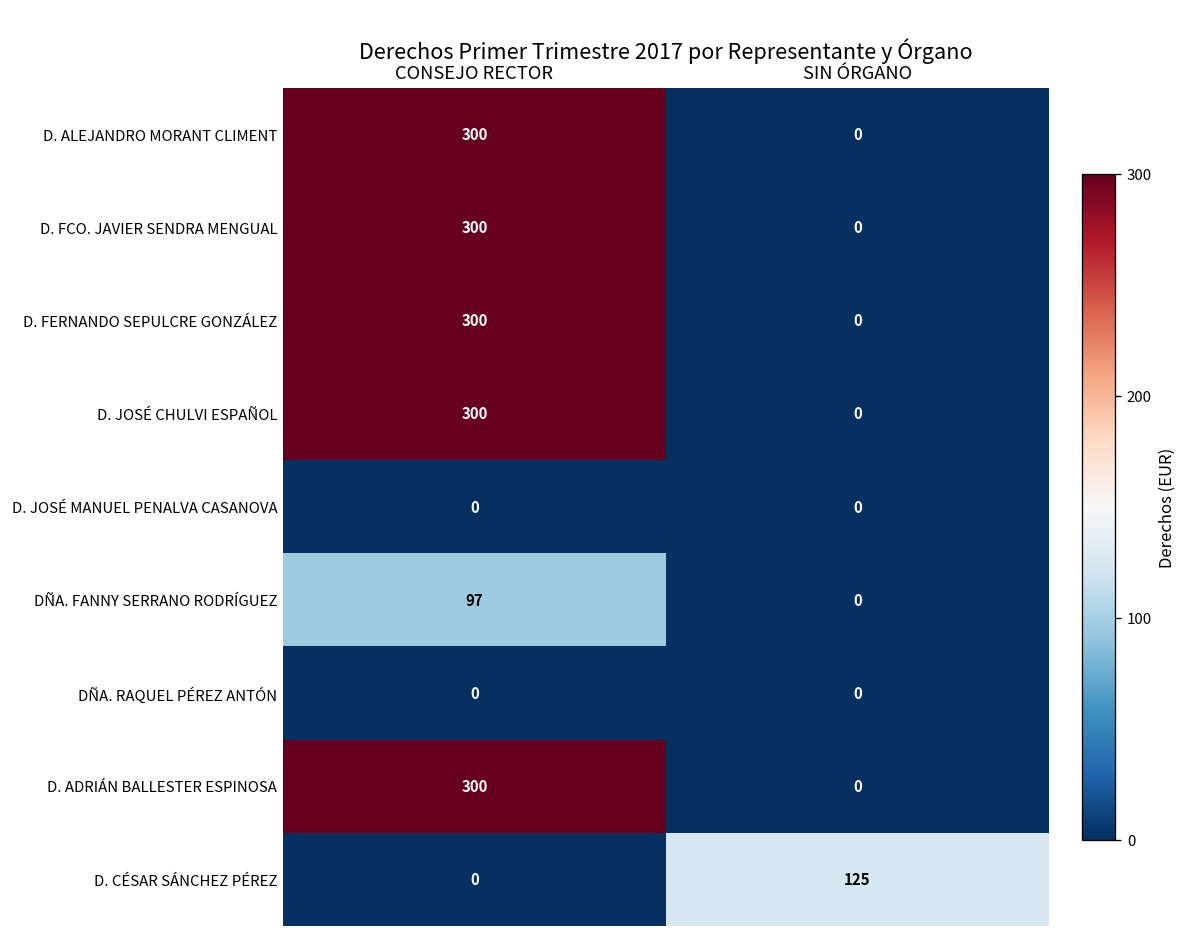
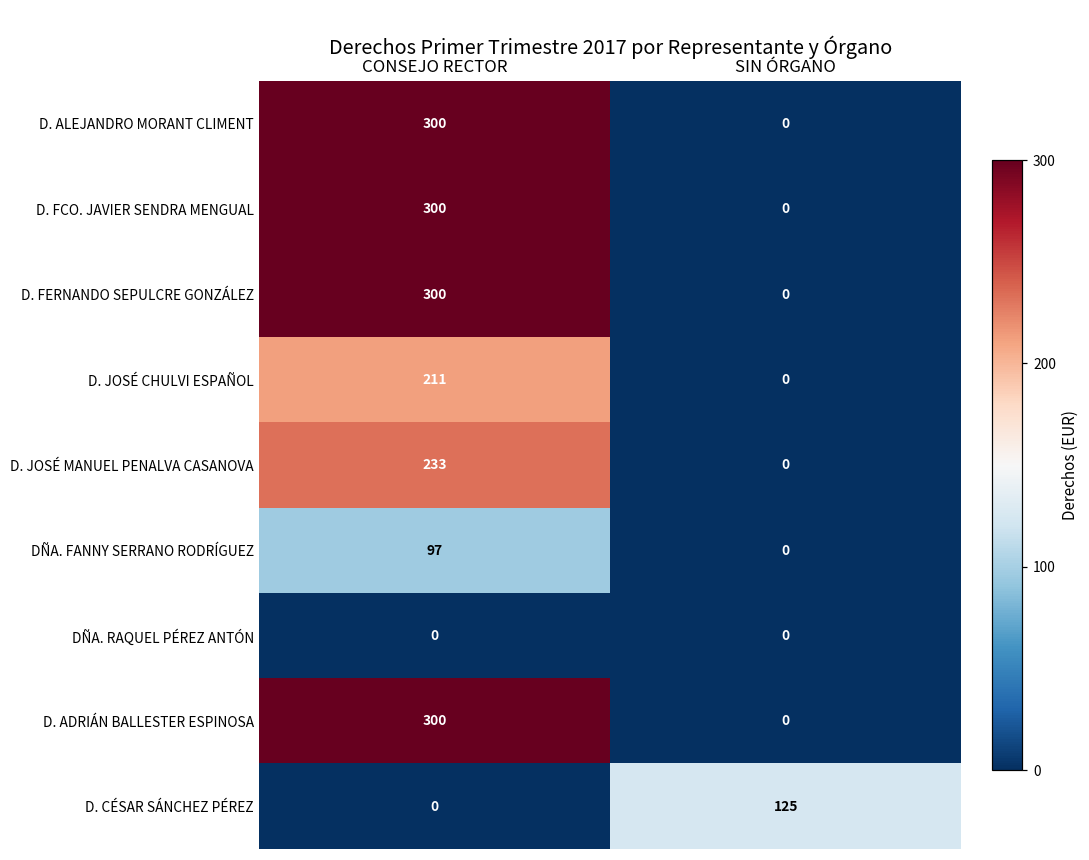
  {
    "D. ALEJANDRO MORANT CLIMENT": {
      "CONSEJO RECTOR": 300,
      "SIN ÓRGANO": 0
    },
    "D. FCO. JAVIER SENDRA MENGUAL": {
      "CONSEJO RECTOR": 300,
      "SIN ÓRGANO": 0
    },
    "D. FERNANDO SEPULCRE GONZÁLEZ": {
      "CONSEJO RECTOR": 300,
      "SIN ÓRGANO": 0
    },
    "D. JOSÉ CHULVI ESPAÑOL": {
-     "CONSEJO RECTOR": 300,
+     "CONSEJO RECTOR": 211,
      "SIN ÓRGANO": 0
    },
    "D. JOSÉ MANUEL PENALVA CASANOVA": {
-     "CONSEJO RECTOR": 0,
+     "CONSEJO RECTOR": 233,
      "SIN ÓRGANO": 0
    },
    "DÑA. FANNY SERRANO RODRÍGUEZ": {
      "CONSEJO RECTOR": 97,
      "SIN ÓRGANO": 0
    },
    "DÑA. RAQUEL PÉREZ ANTÓN": {
      "CONSEJO RECTOR": 0,
      "SIN ÓRGANO": 0
    },
    "D. ADRIÁN BALLESTER ESPINOSA": {
      "CONSEJO RECTOR": 300,
      "SIN ÓRGANO": 0
    },
    "D. CÉSAR SÁNCHEZ PÉREZ": {
      "CONSEJO RECTOR": 0,
      "SIN ÓRGANO": 125
    }
  }
